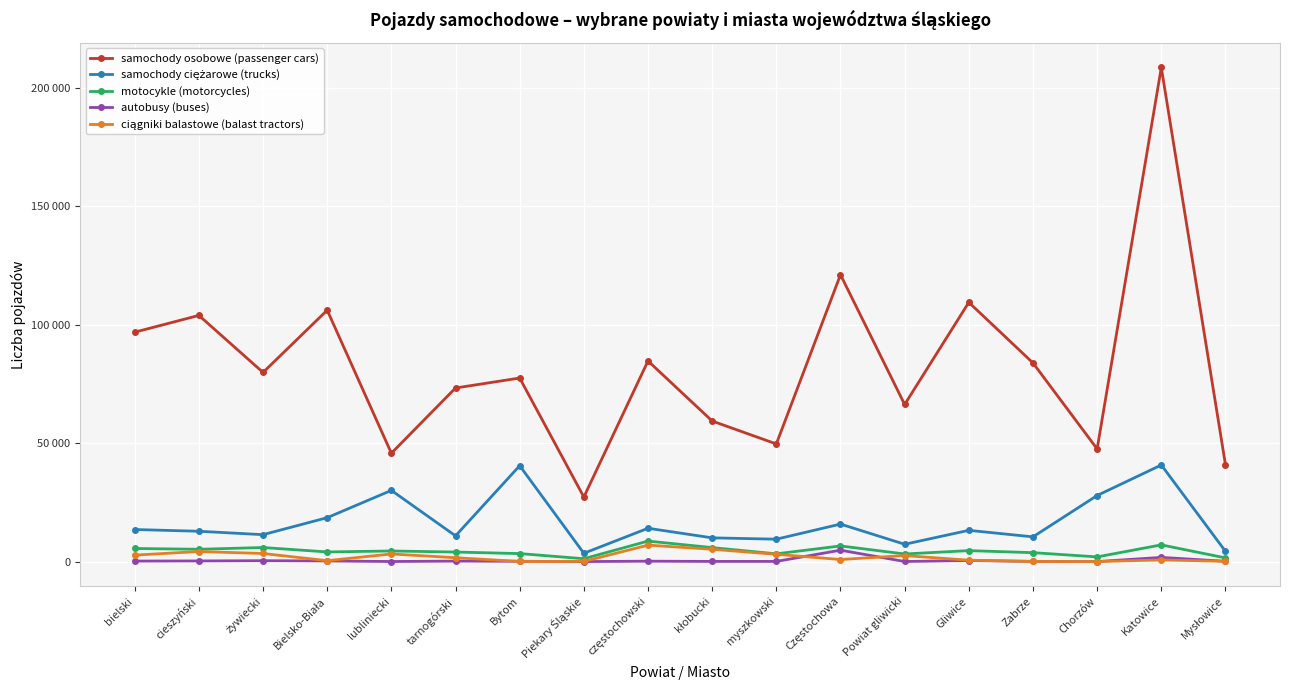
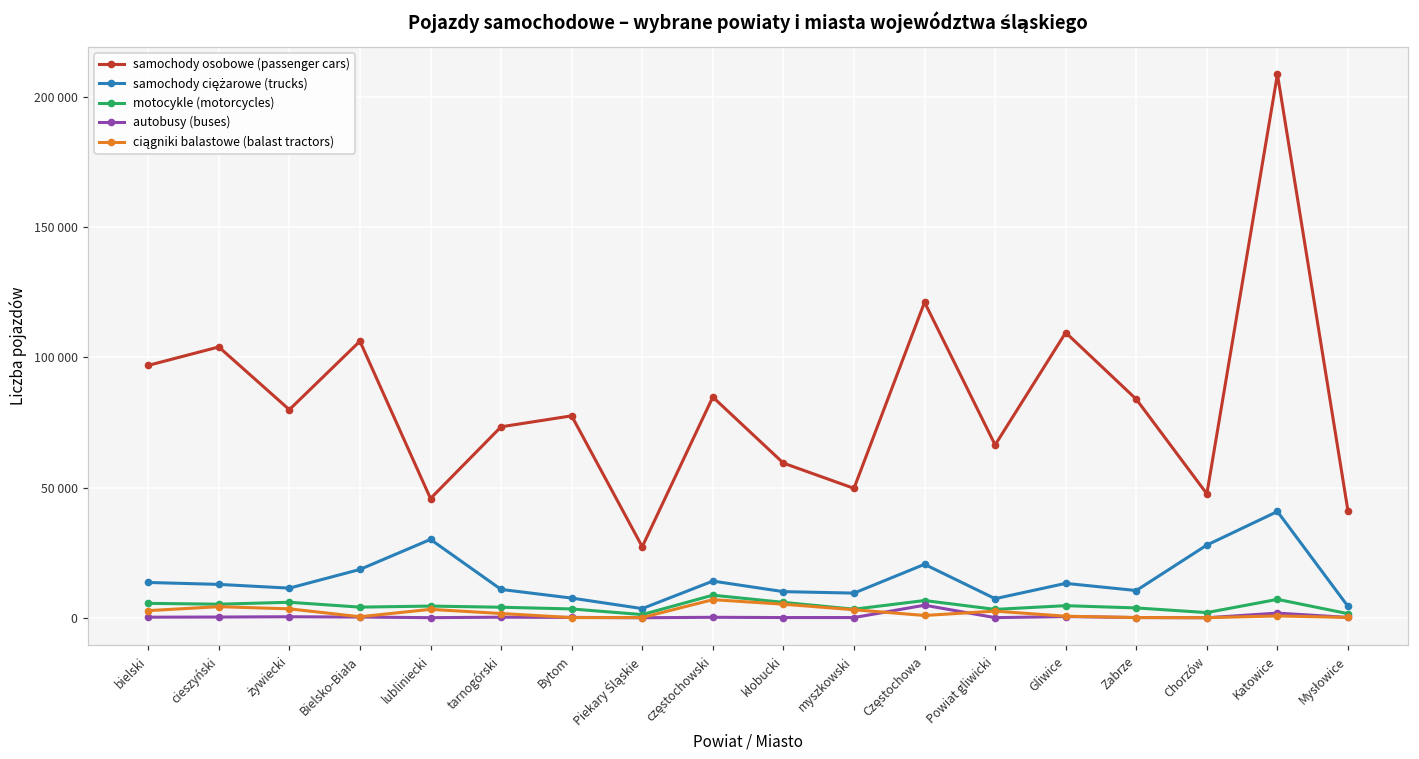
  {
    "samochody osobowe (passenger cars)": {
      "bielski": 97000,
      "cieszyński": 104000,
      "żywiecki": 80000,
      "Bielsko-Biała": 106000,
      "lubliniecki": 46000,
      "tarnogórski": 73000,
      "Bytom": 78000,
      "Piekary Śląskie": 27000,
      "częstochowski": 85000,
      "kłobucki": 59000,
      "myszkowski": 50000,
      "Częstochowa": 121000,
      "Powiat gliwicki": 66000,
      "Gliwice": 110000,
      "Zabrze": 84000,
      "Chorzów": 48000,
      "Katowice": 209000,
      "Mysłowice": 41000
    },
    "samochody ciężarowe (trucks)": {
      "bielski": 14000,
      "cieszyński": 13000,
      "żywiecki": 11000,
      "Bielsko-Biała": 19000,
      "lubliniecki": 30000,
      "tarnogórski": 11000,
-     "Bytom": 41000,
+     "Bytom": 8000,
      "Piekary Śląskie": 4000,
      "częstochowski": 14000,
      "kłobucki": 10000,
      "myszkowski": 10000,
-     "Częstochowa": 16000,
+     "Częstochowa": 21000,
      "Powiat gliwicki": 7000,
      "Gliwice": 13000,
      "Zabrze": 11000,
      "Chorzów": 28000,
      "Katowice": 41000,
      "Mysłowice": 4000
    },
    "motocykle (motorcycles)": {
      "bielski": 6000,
      "żywiecki": 6000,
      "Bielsko-Biała": 4000,
      "lubliniecki": 5000,
      "tarnogórski": 4000,
      "Bytom": 3000,
      "Piekary Śląskie": 1000,
      "częstochowski": 9000,
      "Częstochowa": 7000,
      "Gliwice": 5000,
      "Zabrze": 4000,
      "Chorzów": 2000,
      "Katowice": 7000,
      "Mysłowice": 2000
    },
    "autobusy (buses)": {
      "bielski": 0,
      "cieszyński": 0,
      "żywiecki": 0,
      "lubliniecki": 0,
      "tarnogórski": 0,
      "częstochowski": 0,
      "kłobucki": 0,
      "myszkowski": 0,
      "Częstochowa": 5000,
      "Powiat gliwicki": 0
    },
    "ciągniki balastowe (balast tractors)": {
      "bielski": 3000,
      "żywiecki": 4000,
      "lubliniecki": 3000,
      "tarnogórski": 2000,
      "częstochowski": 7000,
      "Częstochowa": 1000
    }
  }
